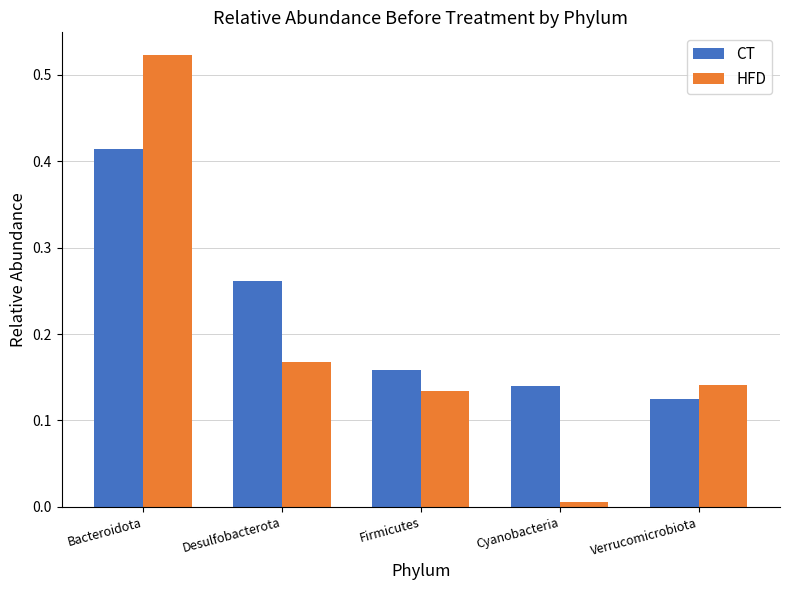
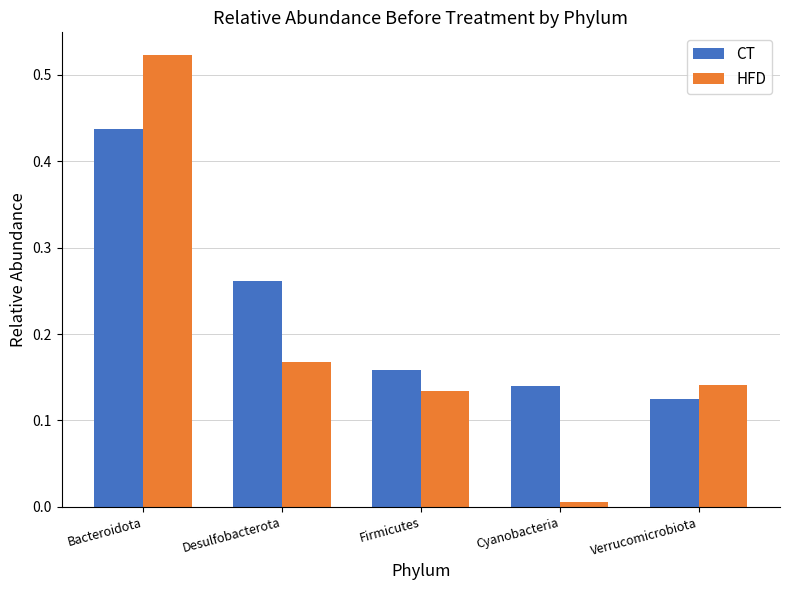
  {
    "CT": {
-     "Bacteroidota": 0.41,
+     "Bacteroidota": 0.44,
      "Desulfobacterota": 0.26,
      "Firmicutes": 0.16,
      "Cyanobacteria": 0.14,
      "Verrucomicrobiota": 0.12
    },
    "HFD": {
      "Bacteroidota": 0.52,
      "Desulfobacterota": 0.17,
      "Firmicutes": 0.13,
      "Cyanobacteria": 0.01,
      "Verrucomicrobiota": 0.14
    }
  }
